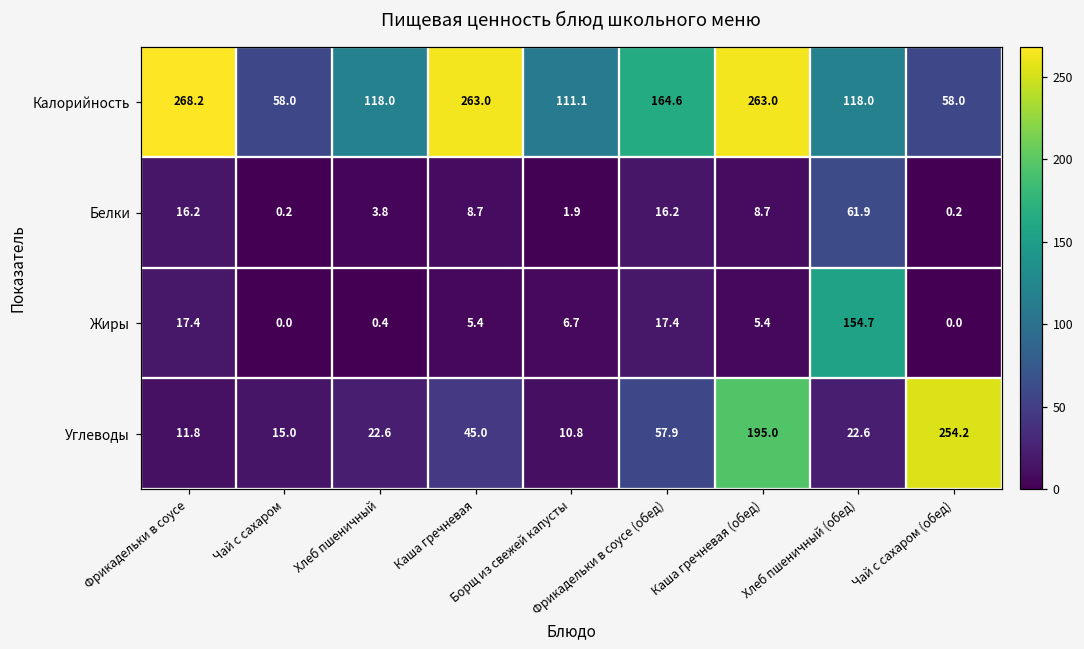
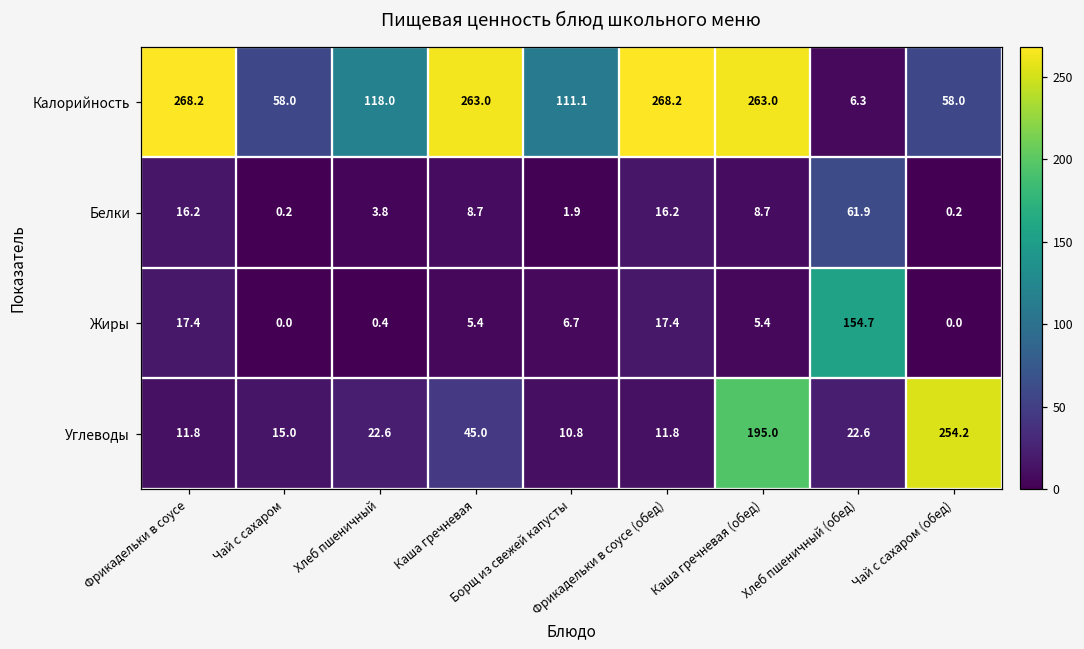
  {
    "Калорийность": {
      "Фрикадельки в соусе": 268.2,
      "Чай с сахаром": 58.0,
      "Хлеб пшеничный": 118.0,
      "Каша гречневая": 263.0,
      "Борщ из свежей капусты": 111.1,
-     "Фрикадельки в соусе (обед)": 164.6,
+     "Фрикадельки в соусе (обед)": 268.2,
      "Каша гречневая (обед)": 263.0,
-     "Хлеб пшеничный (обед)": 118.0,
+     "Хлеб пшеничный (обед)": 6.3,
      "Чай с сахаром (обед)": 58.0
    },
    "Белки": {
      "Фрикадельки в соусе": 16.2,
      "Чай с сахаром": 0.2,
      "Хлеб пшеничный": 3.8,
      "Каша гречневая": 8.7,
      "Борщ из свежей капусты": 1.9,
      "Фрикадельки в соусе (обед)": 16.2,
      "Каша гречневая (обед)": 8.7,
      "Хлеб пшеничный (обед)": 61.9,
      "Чай с сахаром (обед)": 0.2
    },
    "Жиры": {
      "Фрикадельки в соусе": 17.4,
      "Чай с сахаром": 0.0,
      "Хлеб пшеничный": 0.4,
      "Каша гречневая": 5.4,
      "Борщ из свежей капусты": 6.7,
      "Фрикадельки в соусе (обед)": 17.4,
      "Каша гречневая (обед)": 5.4,
      "Хлеб пшеничный (обед)": 154.7,
      "Чай с сахаром (обед)": 0.0
    },
    "Углеводы": {
      "Фрикадельки в соусе": 11.8,
      "Чай с сахаром": 15.0,
      "Хлеб пшеничный": 22.6,
      "Каша гречневая": 45.0,
      "Борщ из свежей капусты": 10.8,
-     "Фрикадельки в соусе (обед)": 57.9,
+     "Фрикадельки в соусе (обед)": 11.8,
      "Каша гречневая (обед)": 195.0,
      "Хлеб пшеничный (обед)": 22.6,
      "Чай с сахаром (обед)": 254.2
    }
  }
